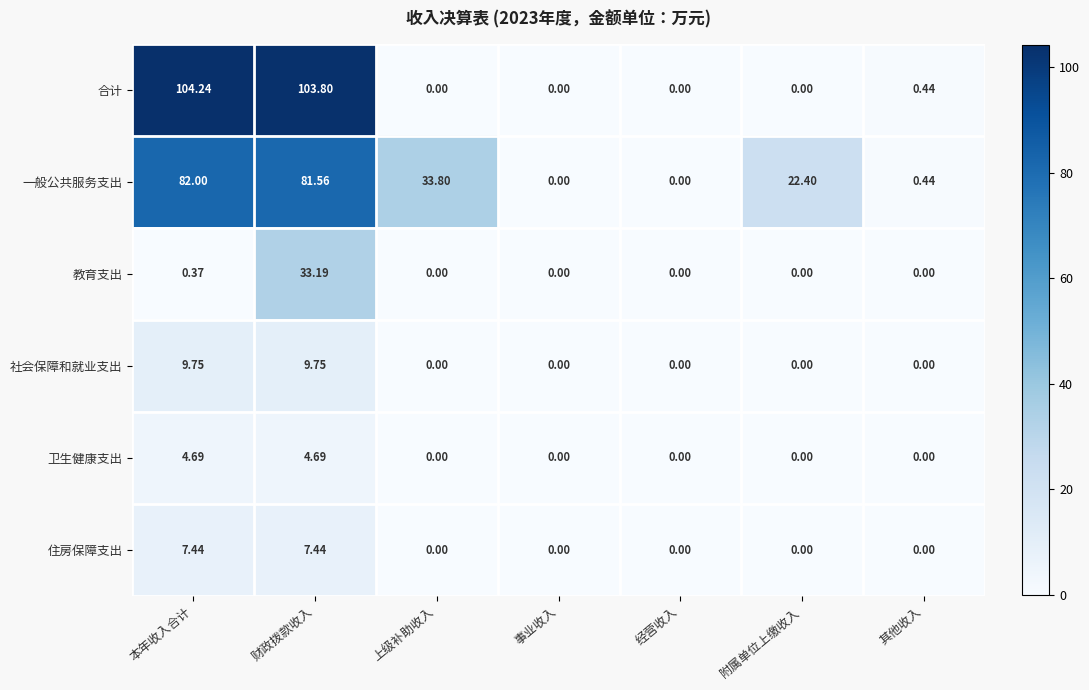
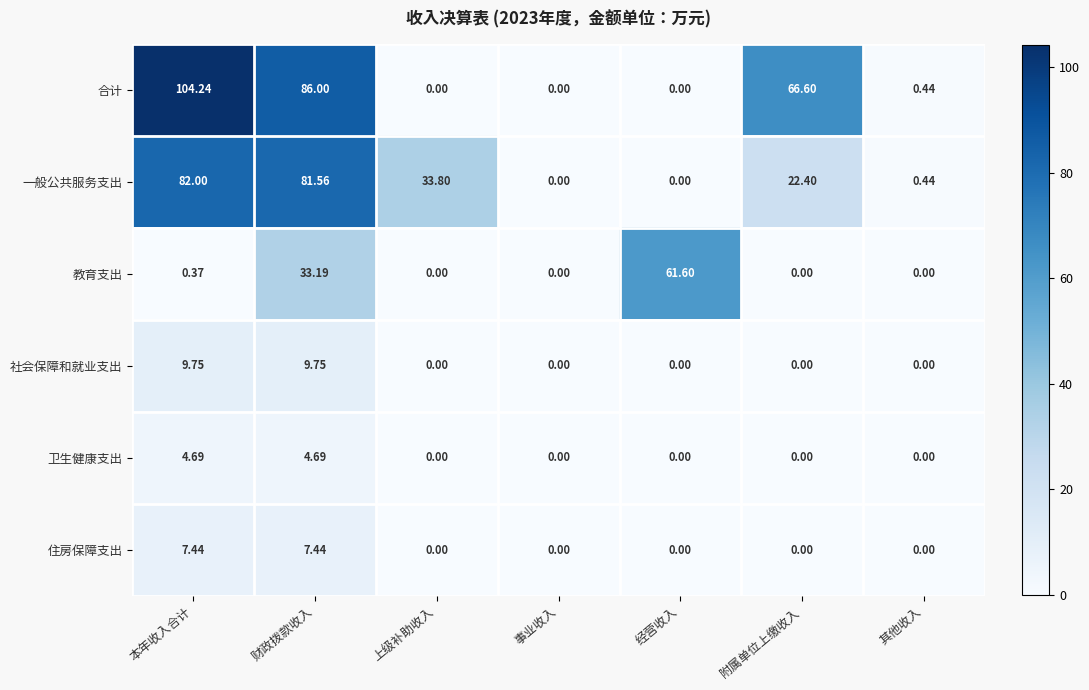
  {
    "合计": {
      "本年收入合计": 104.24,
-     "财政拨款收入": 103.80,
+     "财政拨款收入": 86.00,
      "上级补助收入": 0.00,
      "事业收入": 0.00,
      "经营收入": 0.00,
-     "附属单位上缴收入": 0.00,
+     "附属单位上缴收入": 66.60,
      "其他收入": 0.44
    },
    "一般公共服务支出": {
      "本年收入合计": 82.00,
      "财政拨款收入": 81.56,
      "上级补助收入": 33.80,
      "事业收入": 0.00,
      "经营收入": 0.00,
      "附属单位上缴收入": 22.40,
      "其他收入": 0.44
    },
    "教育支出": {
      "本年收入合计": 0.37,
      "财政拨款收入": 33.19,
      "上级补助收入": 0.00,
      "事业收入": 0.00,
-     "经营收入": 0.00,
+     "经营收入": 61.60,
      "附属单位上缴收入": 0.00,
      "其他收入": 0.00
    },
    "社会保障和就业支出": {
      "本年收入合计": 9.75,
      "财政拨款收入": 9.75,
      "上级补助收入": 0.00,
      "事业收入": 0.00,
      "经营收入": 0.00,
      "附属单位上缴收入": 0.00,
      "其他收入": 0.00
    },
    "卫生健康支出": {
      "本年收入合计": 4.69,
      "财政拨款收入": 4.69,
      "上级补助收入": 0.00,
      "事业收入": 0.00,
      "经营收入": 0.00,
      "附属单位上缴收入": 0.00,
      "其他收入": 0.00
    },
    "住房保障支出": {
      "本年收入合计": 7.44,
      "财政拨款收入": 7.44,
      "上级补助收入": 0.00,
      "事业收入": 0.00,
      "经营收入": 0.00,
      "附属单位上缴收入": 0.00,
      "其他收入": 0.00
    }
  }
